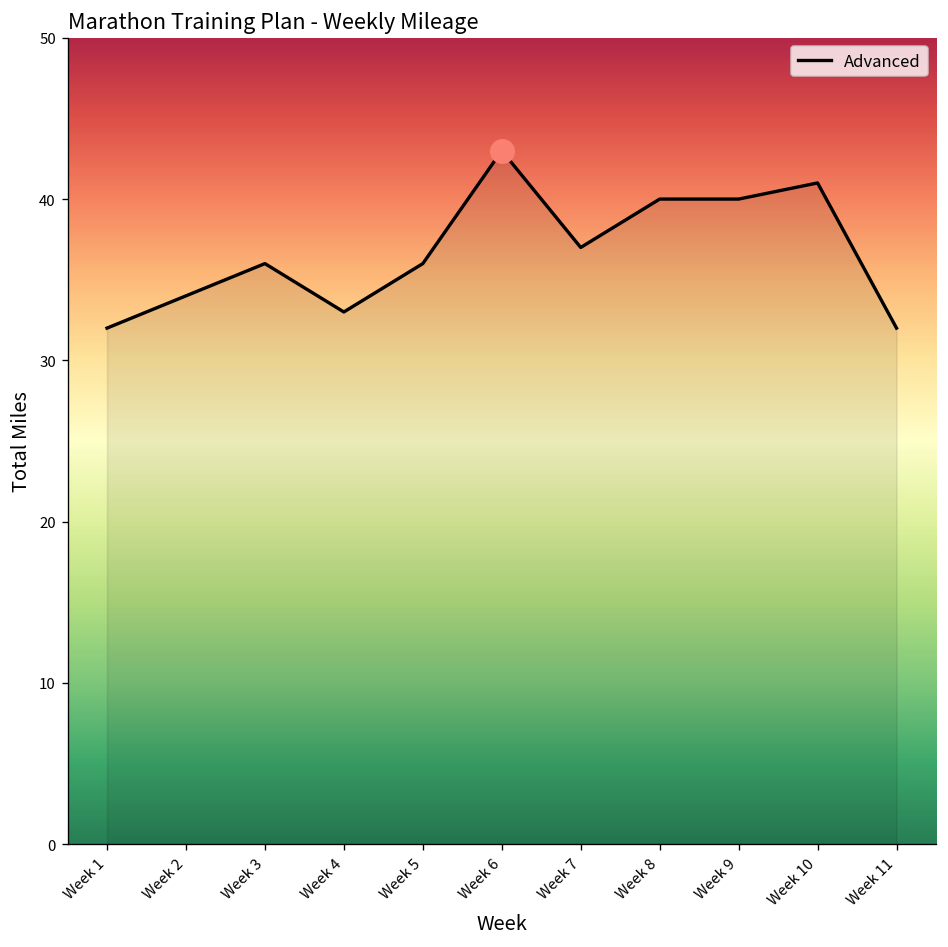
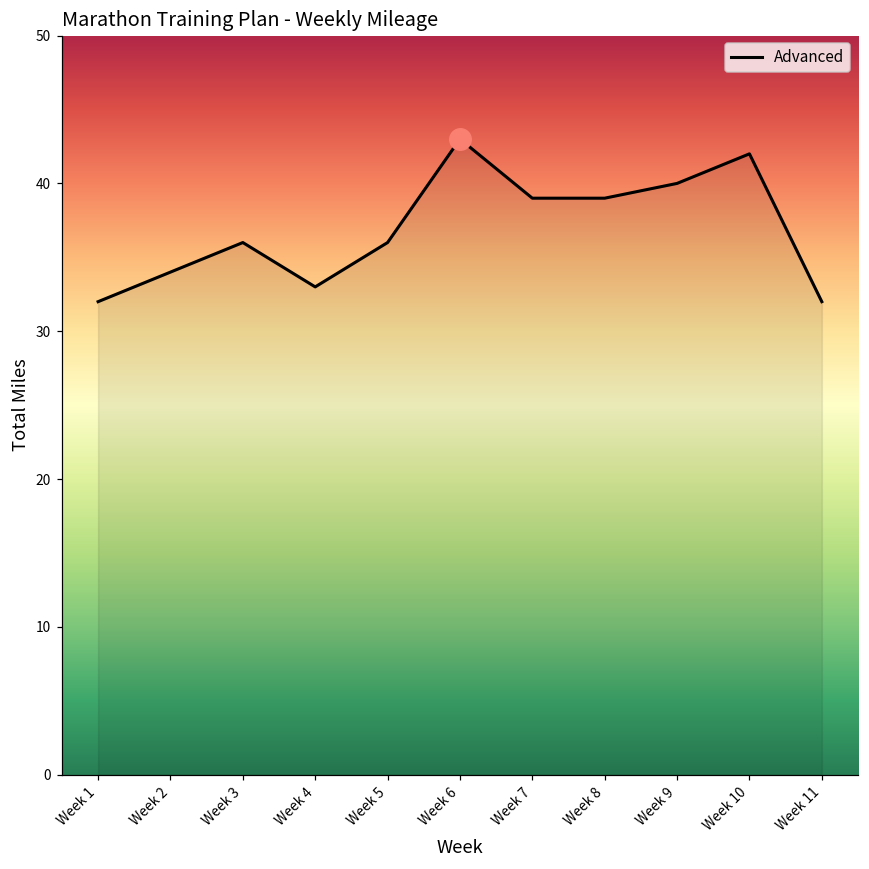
  {
    "Advanced": {
      "Week 1": 32,
      "Week 2": 34,
      "Week 3": 36,
      "Week 4": 33,
      "Week 5": 36,
-     "Week 7": 37,
-     "Week 8": 40,
+     "Week 7": 39,
+     "Week 8": 39,
      "Week 9": 40,
-     "Week 10": 41,
+     "Week 10": 42,
      "Week 11": 32
    }
  }
